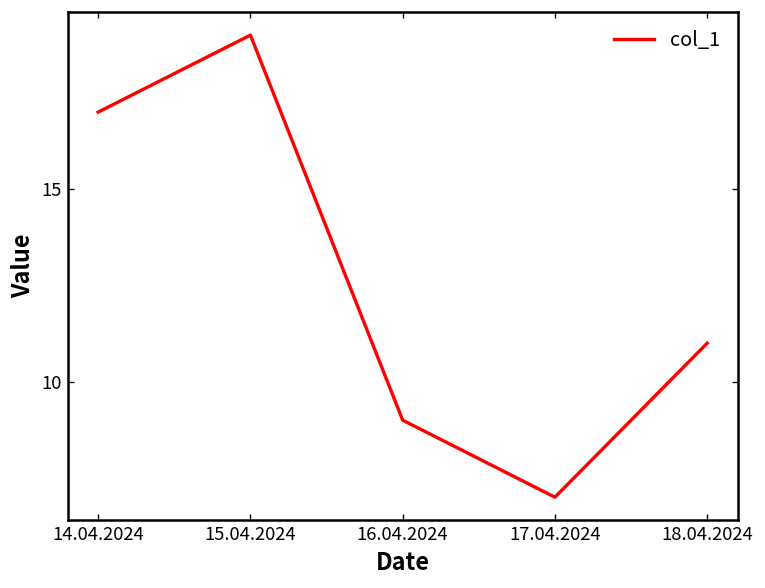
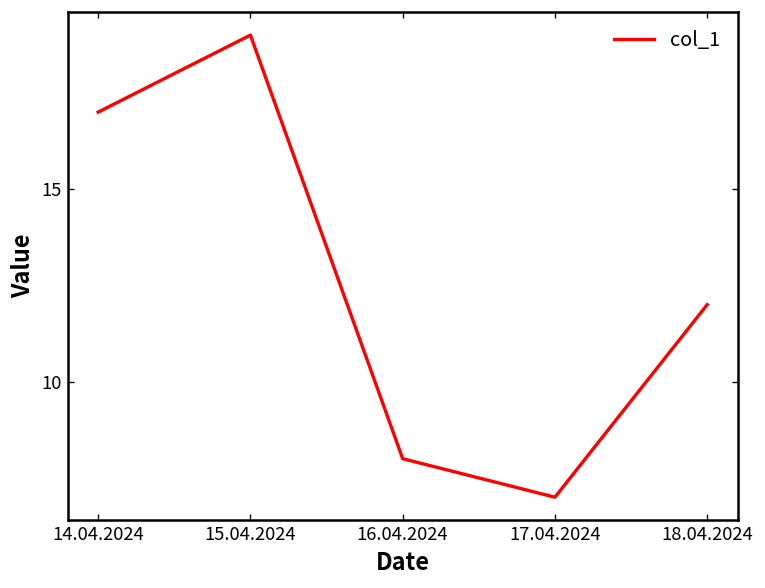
  {
    "14.04.2024": 17,
    "15.04.2024": 19,
-   "16.04.2024": 9,
+   "16.04.2024": 8,
    "17.04.2024": 7,
-   "18.04.2024": 11
+   "18.04.2024": 12
  }
